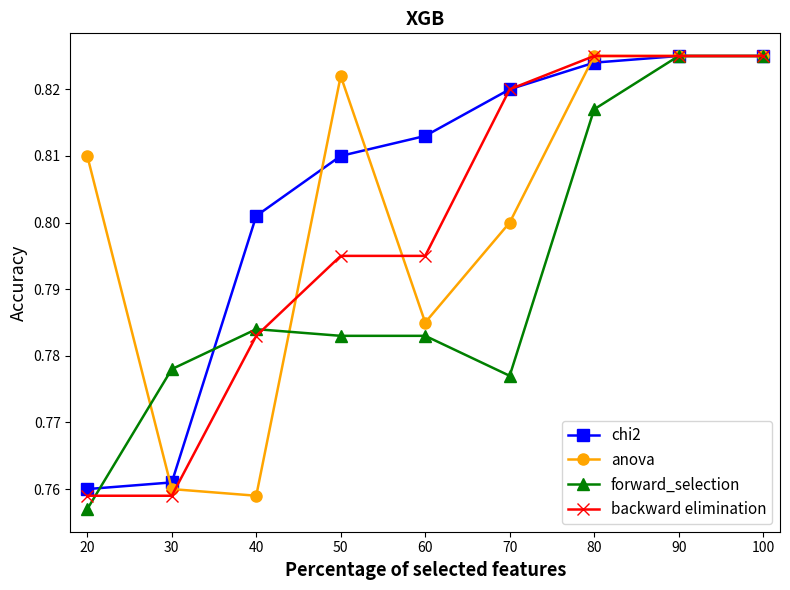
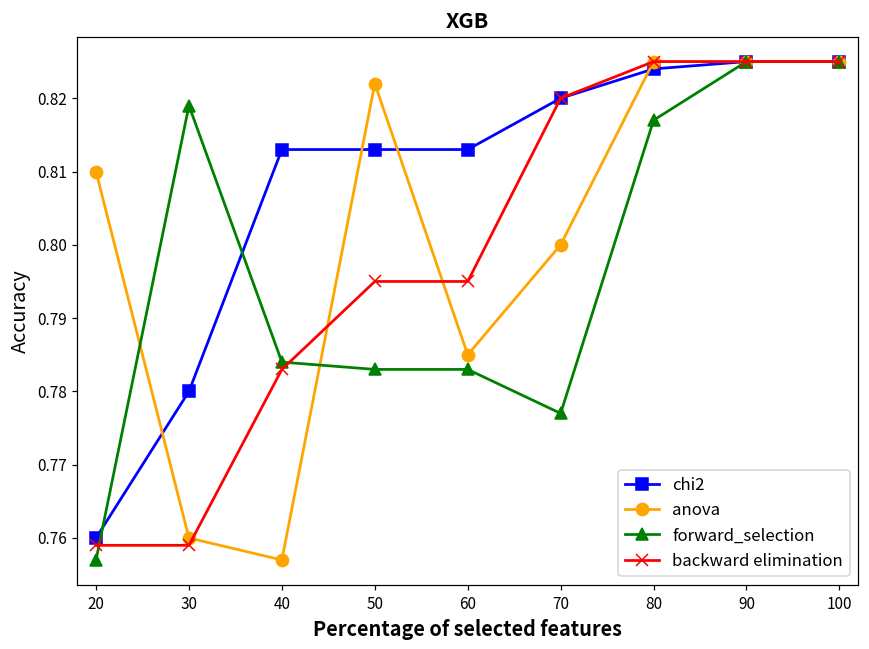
  {
    "chi2": {
      "20": 0.760,
-     "30": 0.761,
-     "40": 0.801,
-     "50": 0.810,
+     "30": 0.780,
+     "40": 0.813,
+     "50": 0.813,
      "60": 0.813,
      "80": 0.824
    },
    "anova": {
      "20": 0.810,
      "30": 0.760,
-     "40": 0.759,
+     "40": 0.757,
      "50": 0.822,
      "60": 0.785,
      "70": 0.800
    },
    "forward_selection": {
      "20": 0.757,
-     "30": 0.778,
+     "30": 0.819,
      "40": 0.784,
      "50": 0.783,
      "60": 0.783,
      "70": 0.777,
      "80": 0.817
    },
    "backward elimination": {
      "20": 0.759,
      "30": 0.759,
      "40": 0.783,
      "50": 0.795,
      "60": 0.795
    }
  }
